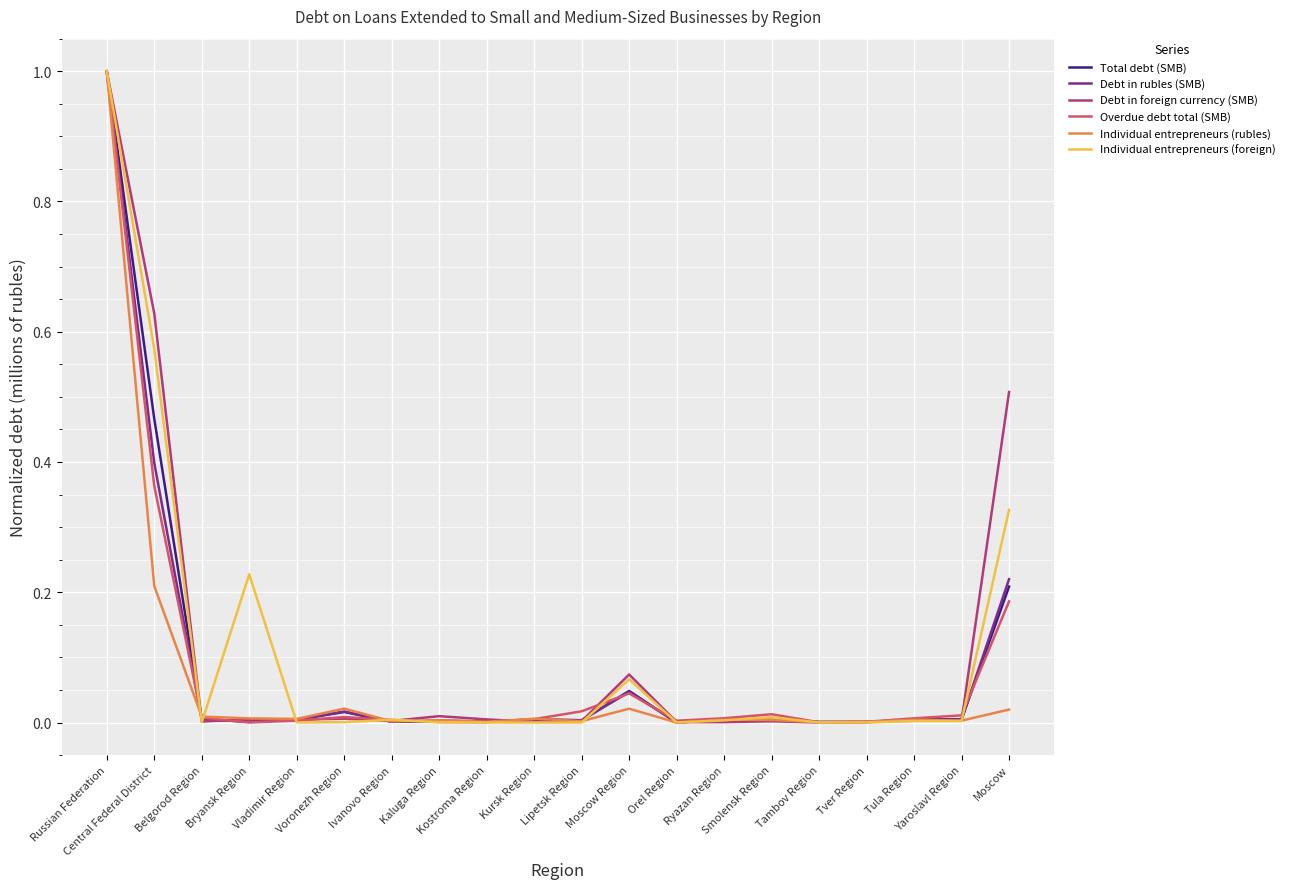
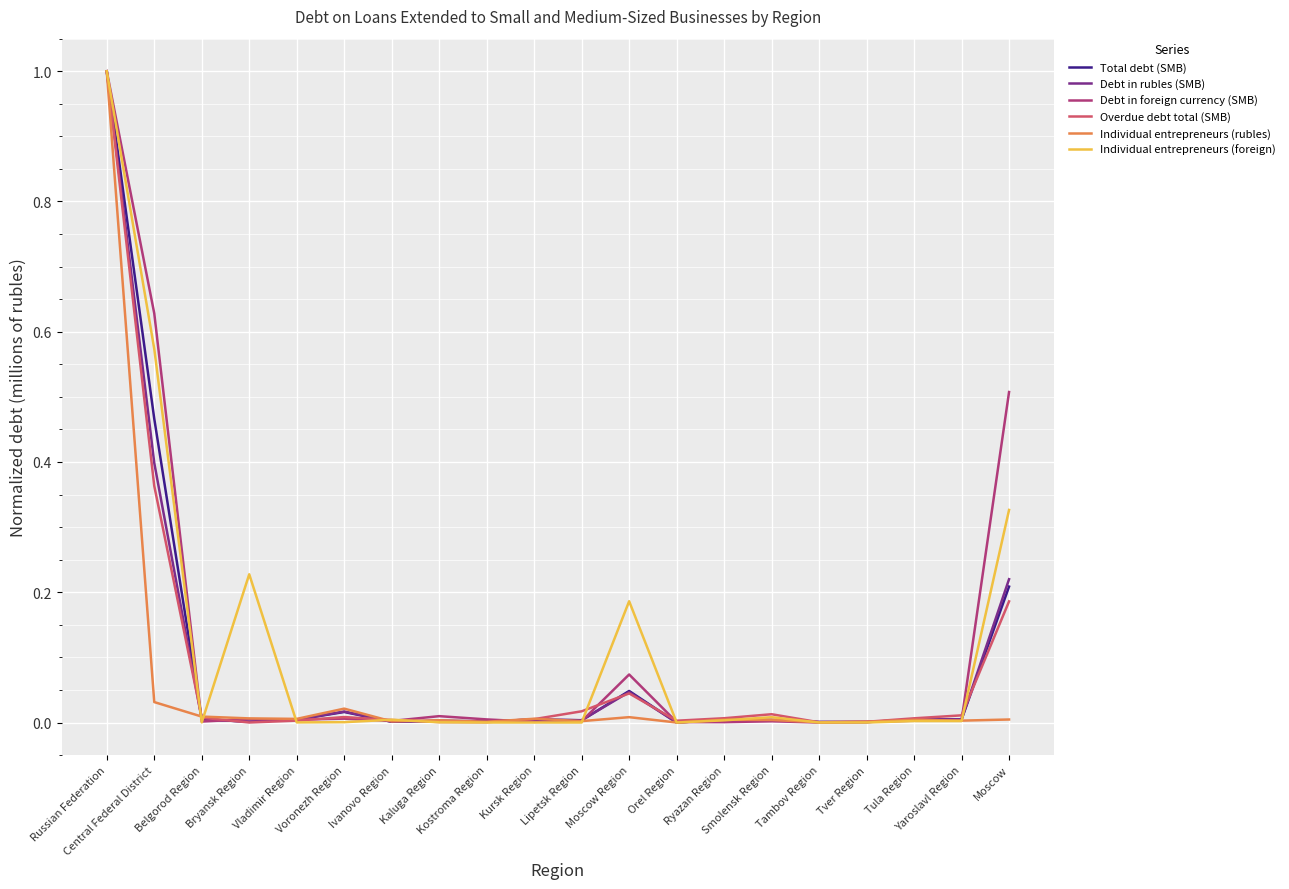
  {
    "Total debt (SMB)": {
      "Central Federal District": 0.47,
      "Moscow": 0.21
    },
    "Individual entrepreneurs (rubles)": {
-     "Central Federal District": 0.21,
+     "Central Federal District": 0.03,
      "Voronezh Region": 0.02,
-     "Moscow Region": 0.02,
-     "Moscow": 0.02
+     "Moscow Region": 0.01,
+     "Moscow": 0.00
    },
    "Individual entrepreneurs (foreign)": {
      "Central Federal District": 0.57,
      "Bryansk Region": 0.23,
      "Voronezh Region": 0.00,
-     "Moscow Region": 0.07,
+     "Moscow Region": 0.19,
      "Smolensk Region": 0.01,
      "Moscow": 0.33
    }
  }
